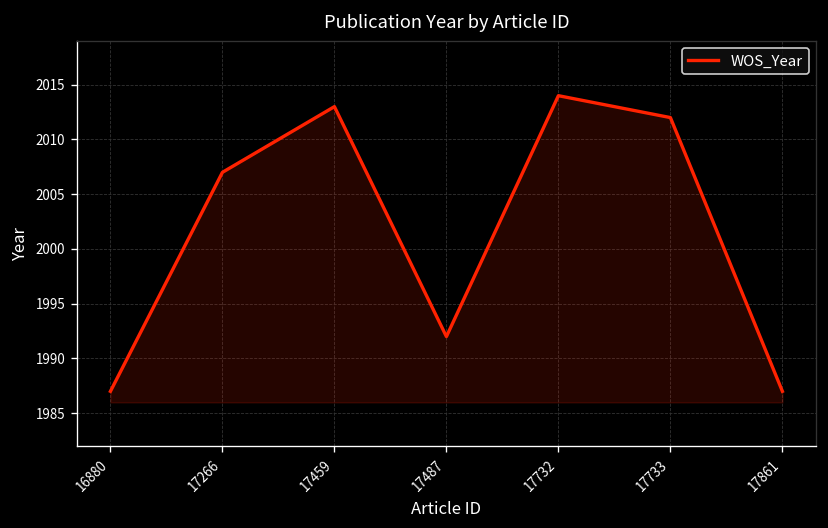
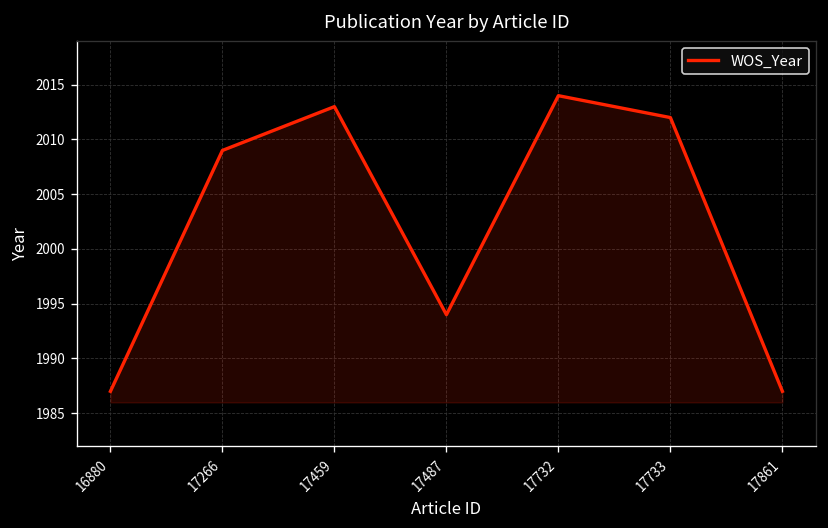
  {
    "16880": 1987,
-   "17266": 2007,
+   "17266": 2009,
    "17459": 2013,
-   "17487": 1992,
+   "17487": 1994,
    "17732": 2014,
    "17733": 2012,
    "17861": 1987
  }
